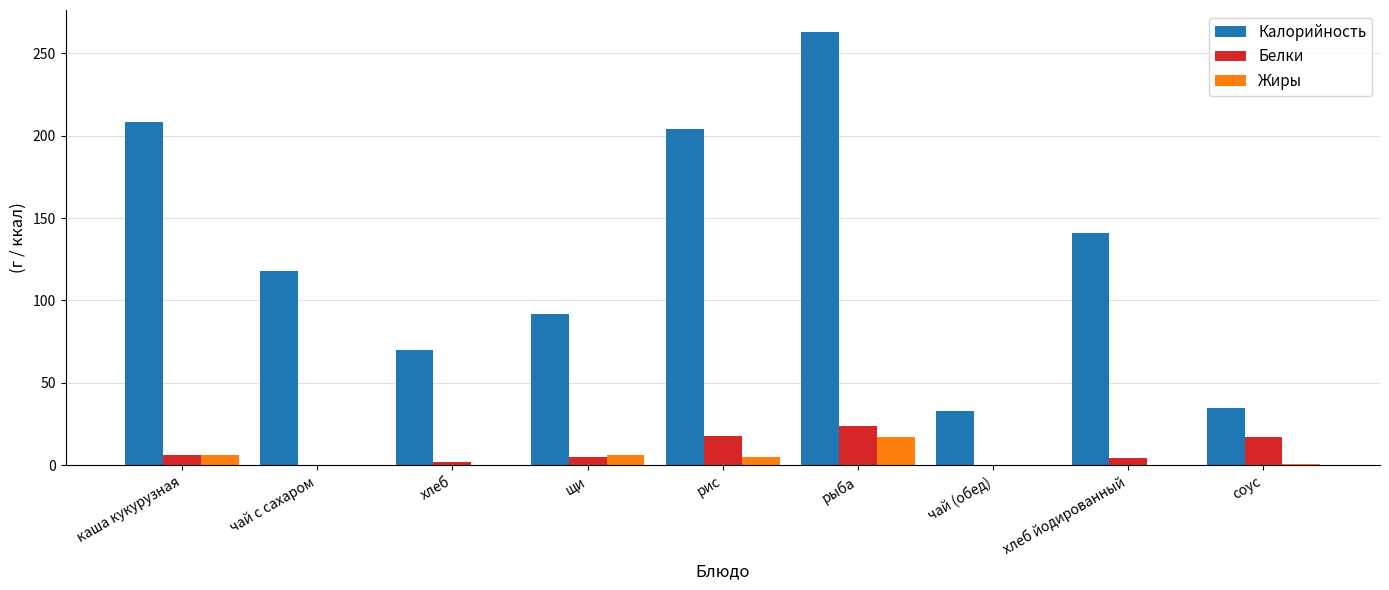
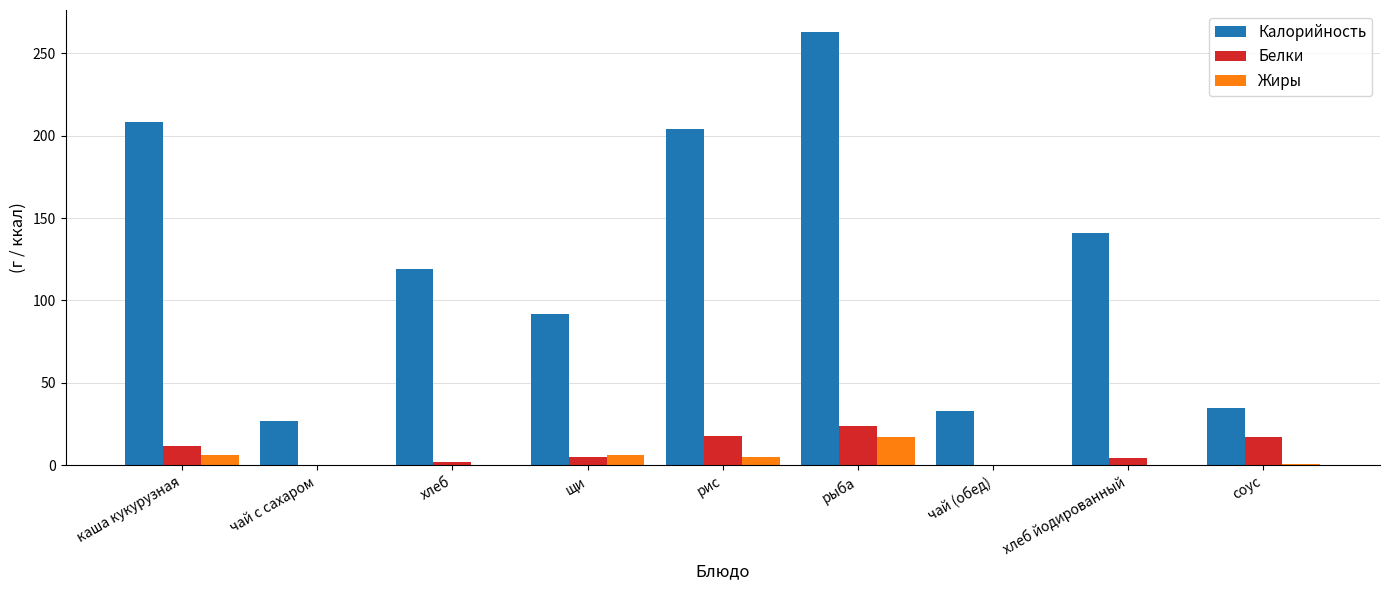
  {
    "Калорийность": {
      "каша кукурузная": 208,
-     "чай с сахаром": 118,
-     "хлеб": 70,
+     "чай с сахаром": 27,
+     "хлеб": 119,
      "щи": 92,
      "рис": 204,
      "рыба": 263,
      "чай (обед)": 33,
      "хлеб йодированный": 141,
      "соус": 35
    },
    "Белки": {
-     "каша кукурузная": 6,
+     "каша кукурузная": 12,
      "чай с сахаром": 0,
      "хлеб": 2,
      "щи": 5,
      "рис": 18,
      "рыба": 24,
      "чай (обед)": 0,
      "хлеб йодированный": 5,
      "соус": 17
    },
    "Жиры": {
      "каша кукурузная": 6,
      "чай с сахаром": 0,
      "хлеб": 0,
      "щи": 6,
      "рис": 5,
      "рыба": 17,
      "чай (обед)": 0,
      "хлеб йодированный": 0
    }
  }
